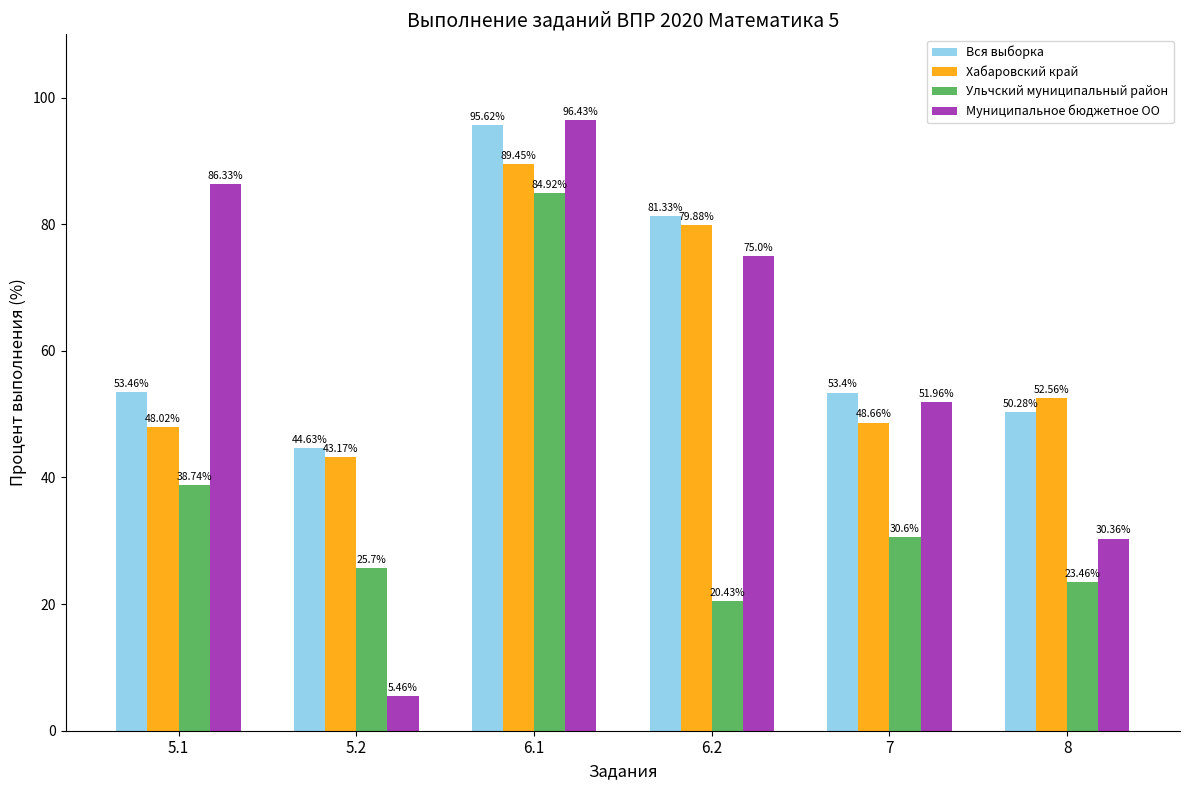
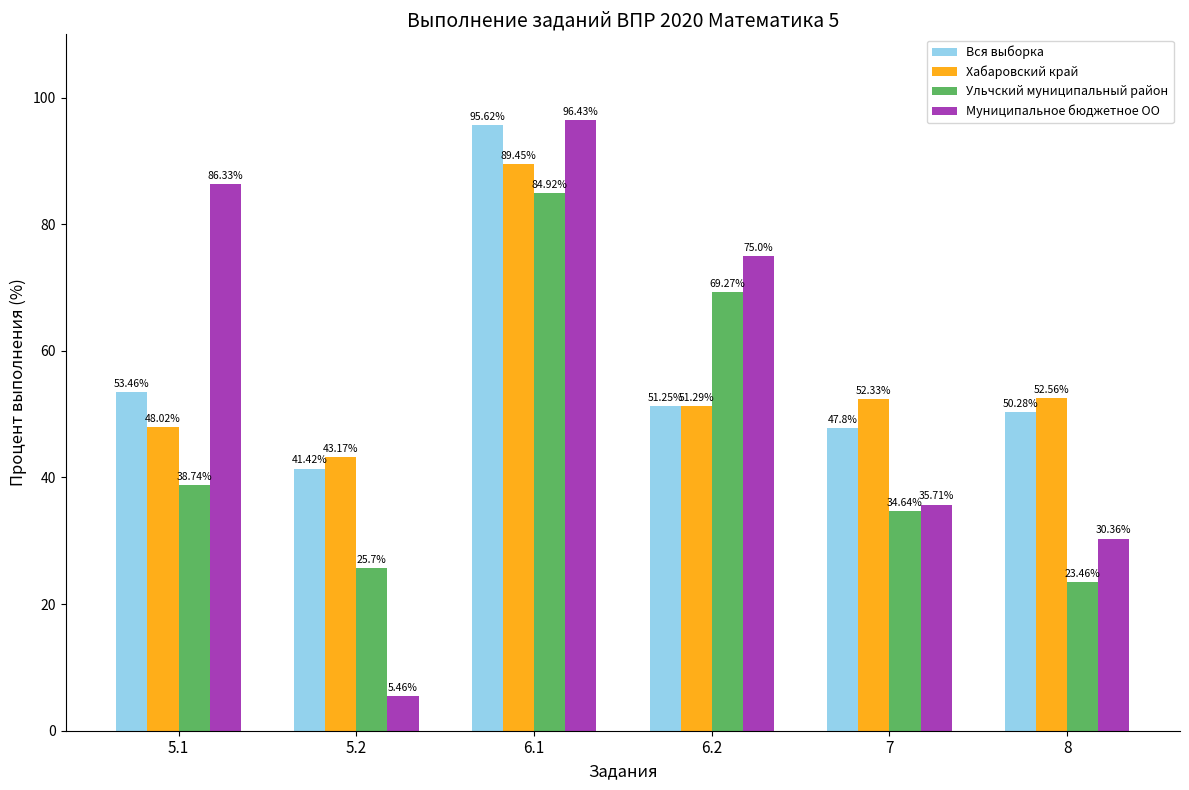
  {
    "Вся выборка": {
      "5.1": "53.46%",
-     "5.2": "44.63%",
+     "5.2": "41.42%",
      "6.1": "95.62%",
-     "6.2": "81.33%",
-     "7": "53.4%",
+     "6.2": "51.25%",
+     "7": "47.8%",
      "8": "50.28%"
    },
    "Хабаровский край": {
      "5.1": "48.02%",
      "5.2": "43.17%",
      "6.1": "89.45%",
-     "6.2": "79.88%",
-     "7": "48.66%",
+     "6.2": "51.29%",
+     "7": "52.33%",
      "8": "52.56%"
    },
    "Ульчский муниципальный район": {
      "5.1": "38.74%",
      "5.2": "25.7%",
      "6.1": "84.92%",
-     "6.2": "20.43%",
-     "7": "30.6%",
+     "6.2": "69.27%",
+     "7": "34.64%",
      "8": "23.46%"
    },
    "Муниципальное бюджетное ОО": {
      "5.1": "86.33%",
      "5.2": "5.46%",
      "6.1": "96.43%",
      "6.2": "75.0%",
-     "7": "51.96%",
+     "7": "35.71%",
      "8": "30.36%"
    }
  }
